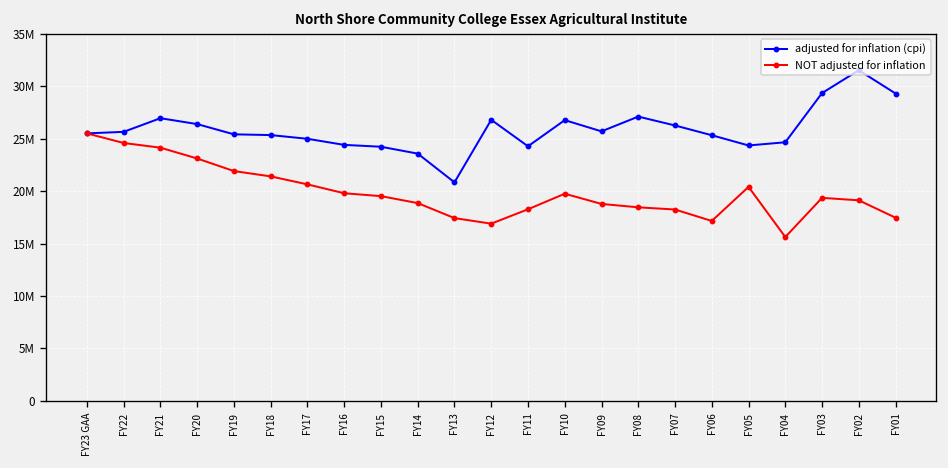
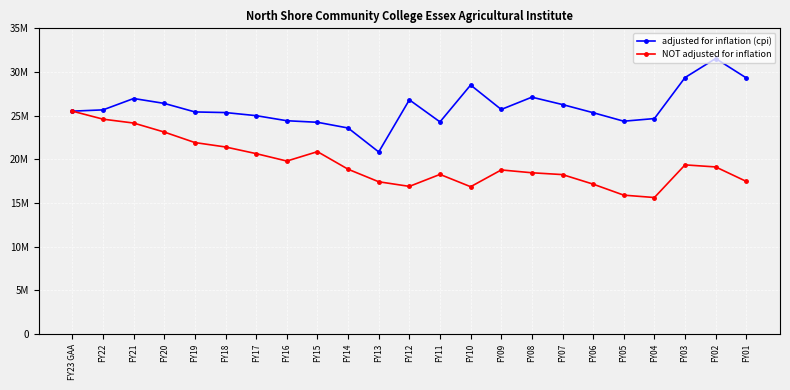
  {
    "adjusted for inflation (cpi)": {
      "FY22": 26000000,
      "FY21": 27000000,
      "FY20": 26000000,
      "FY19": 25000000,
      "FY18": 25000000,
      "FY17": 25000000,
      "FY16": 24000000,
      "FY15": 24000000,
      "FY14": 24000000,
      "FY13": 21000000,
      "FY12": 27000000,
      "FY11": 24000000,
-     "FY10": 27000000,
+     "FY10": 29000000,
      "FY09": 26000000,
      "FY08": 27000000,
      "FY07": 26000000,
      "FY06": 25000000,
      "FY05": 24000000,
      "FY04": 25000000,
      "FY03": 29000000,
      "FY01": 29000000
    },
    "NOT adjusted for inflation": {
      "FY22": 25000000,
      "FY21": 24000000,
      "FY20": 23000000,
      "FY19": 22000000,
      "FY18": 21000000,
      "FY17": 21000000,
      "FY16": 20000000,
-     "FY15": 20000000,
+     "FY15": 21000000,
      "FY14": 19000000,
      "FY13": 17000000,
      "FY12": 17000000,
      "FY11": 18000000,
-     "FY10": 20000000,
+     "FY10": 17000000,
      "FY09": 19000000,
      "FY08": 18000000,
      "FY07": 18000000,
      "FY06": 17000000,
-     "FY05": 20000000,
+     "FY05": 16000000,
      "FY04": 16000000,
      "FY03": 19000000,
      "FY02": 19000000,
      "FY01": 17000000
    }
  }
